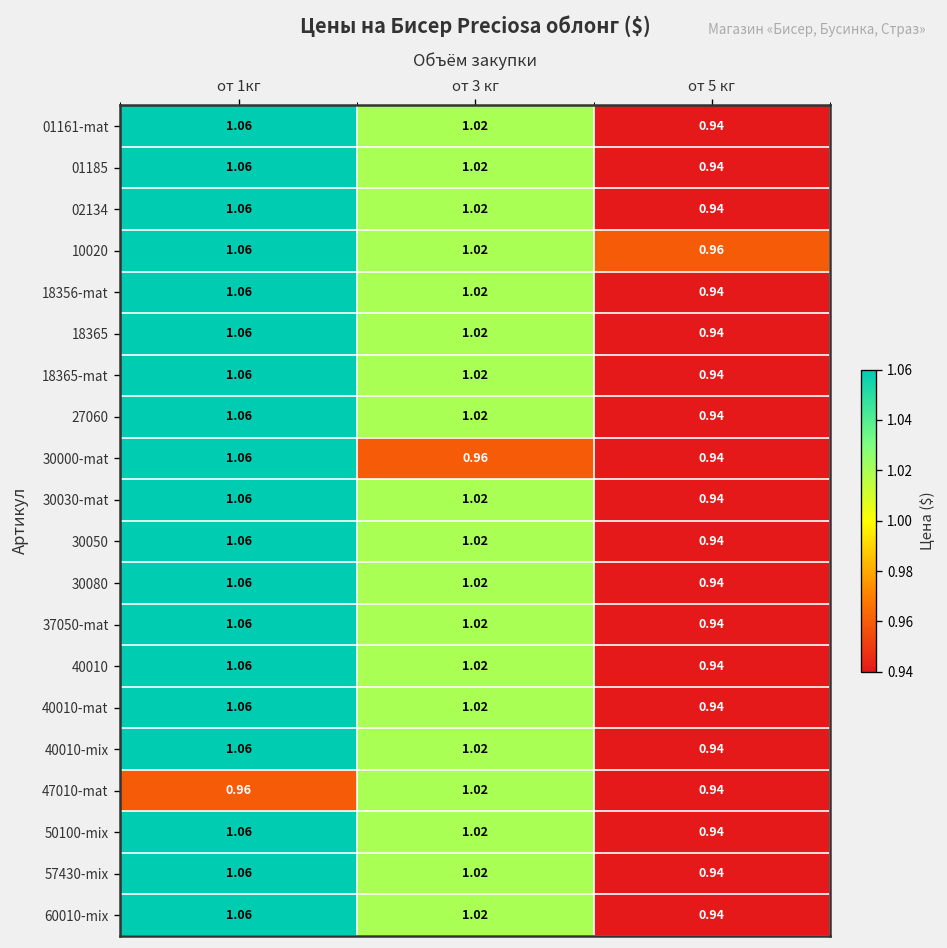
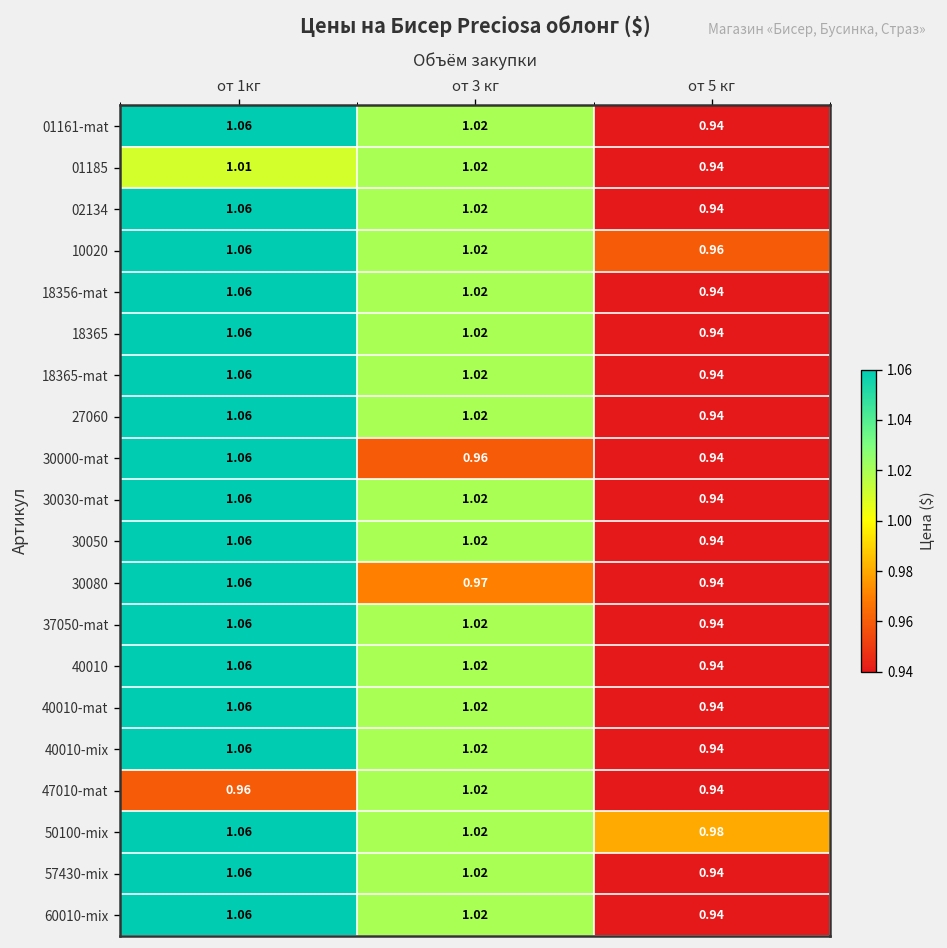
  {
    "01161-mat": {
      "от 1кг": 1.06,
      "от 3 кг": 1.02,
      "от 5 кг": 0.94
    },
    "01185": {
-     "от 1кг": 1.06,
+     "от 1кг": 1.01,
      "от 3 кг": 1.02,
      "от 5 кг": 0.94
    },
    "02134": {
      "от 1кг": 1.06,
      "от 3 кг": 1.02,
      "от 5 кг": 0.94
    },
    "10020": {
      "от 1кг": 1.06,
      "от 3 кг": 1.02,
      "от 5 кг": 0.96
    },
    "18356-mat": {
      "от 1кг": 1.06,
      "от 3 кг": 1.02,
      "от 5 кг": 0.94
    },
    "18365": {
      "от 1кг": 1.06,
      "от 3 кг": 1.02,
      "от 5 кг": 0.94
    },
    "18365-mat": {
      "от 1кг": 1.06,
      "от 3 кг": 1.02,
      "от 5 кг": 0.94
    },
    "27060": {
      "от 1кг": 1.06,
      "от 3 кг": 1.02,
      "от 5 кг": 0.94
    },
    "30000-mat": {
      "от 1кг": 1.06,
      "от 3 кг": 0.96,
      "от 5 кг": 0.94
    },
    "30030-mat": {
      "от 1кг": 1.06,
      "от 3 кг": 1.02,
      "от 5 кг": 0.94
    },
    "30050": {
      "от 1кг": 1.06,
      "от 3 кг": 1.02,
      "от 5 кг": 0.94
    },
    "30080": {
      "от 1кг": 1.06,
-     "от 3 кг": 1.02,
+     "от 3 кг": 0.97,
      "от 5 кг": 0.94
    },
    "37050-mat": {
      "от 1кг": 1.06,
      "от 3 кг": 1.02,
      "от 5 кг": 0.94
    },
    "40010": {
      "от 1кг": 1.06,
      "от 3 кг": 1.02,
      "от 5 кг": 0.94
    },
    "40010-mat": {
      "от 1кг": 1.06,
      "от 3 кг": 1.02,
      "от 5 кг": 0.94
    },
    "40010-mix": {
      "от 1кг": 1.06,
      "от 3 кг": 1.02,
      "от 5 кг": 0.94
    },
    "47010-mat": {
      "от 1кг": 0.96,
      "от 3 кг": 1.02,
      "от 5 кг": 0.94
    },
    "50100-mix": {
      "от 1кг": 1.06,
      "от 3 кг": 1.02,
-     "от 5 кг": 0.94
+     "от 5 кг": 0.98
    },
    "57430-mix": {
      "от 1кг": 1.06,
      "от 3 кг": 1.02,
      "от 5 кг": 0.94
    },
    "60010-mix": {
      "от 1кг": 1.06,
      "от 3 кг": 1.02,
      "от 5 кг": 0.94
    }
  }
